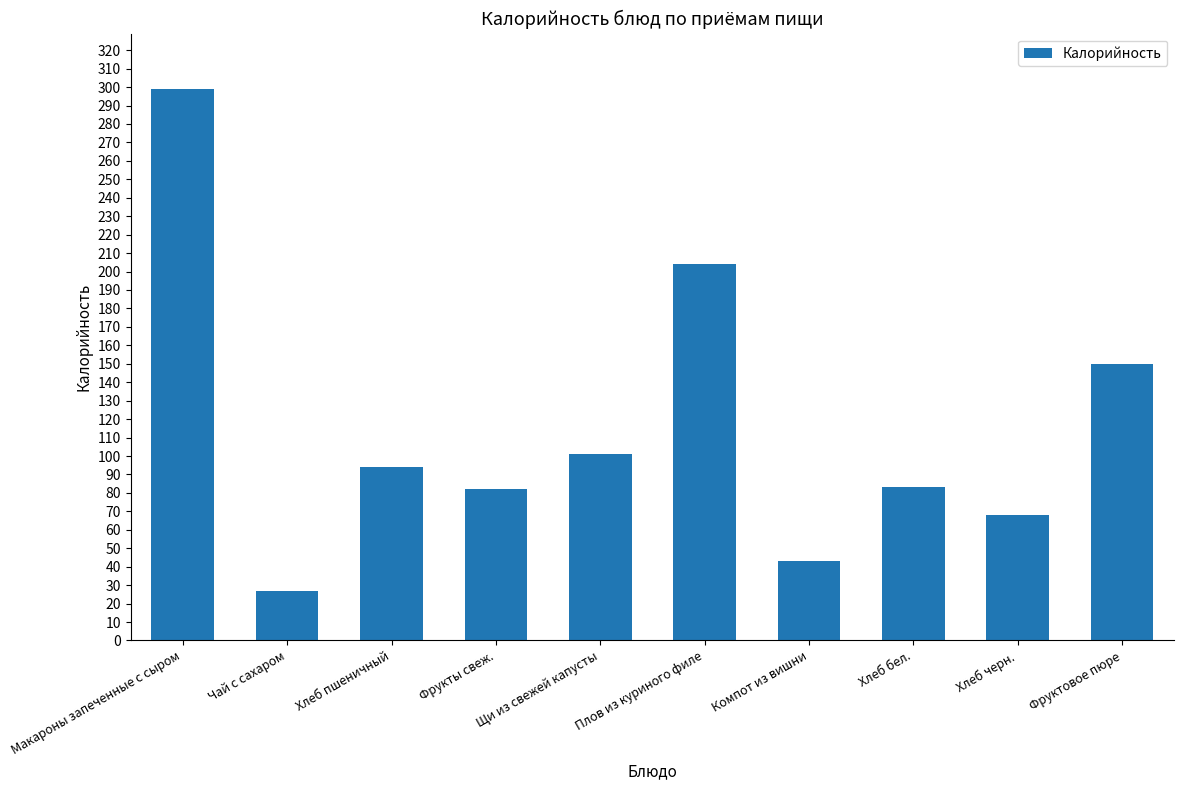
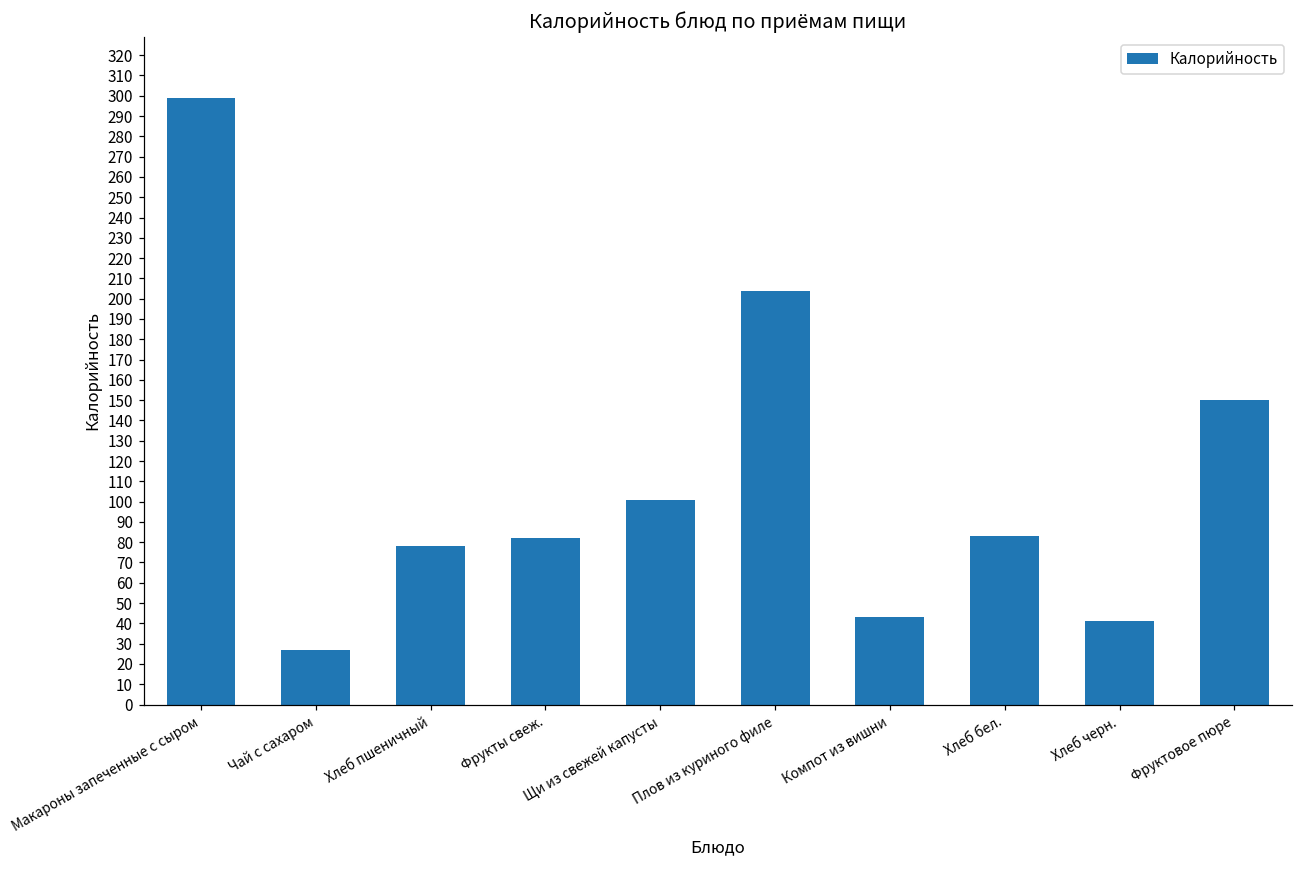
  {
    "Макароны запеченные с сыром": 299,
    "Чай с сахаром": 27,
-   "Хлеб пшеничный": 94,
+   "Хлеб пшеничный": 78,
    "Фрукты свеж.": 82,
    "Щи из свежей капусты": 101,
    "Плов из куриного филе": 204,
    "Компот из вишни": 43,
    "Хлеб бел.": 83,
-   "Хлеб черн.": 68,
+   "Хлеб черн.": 41,
    "Фруктовое пюре": 150
  }
